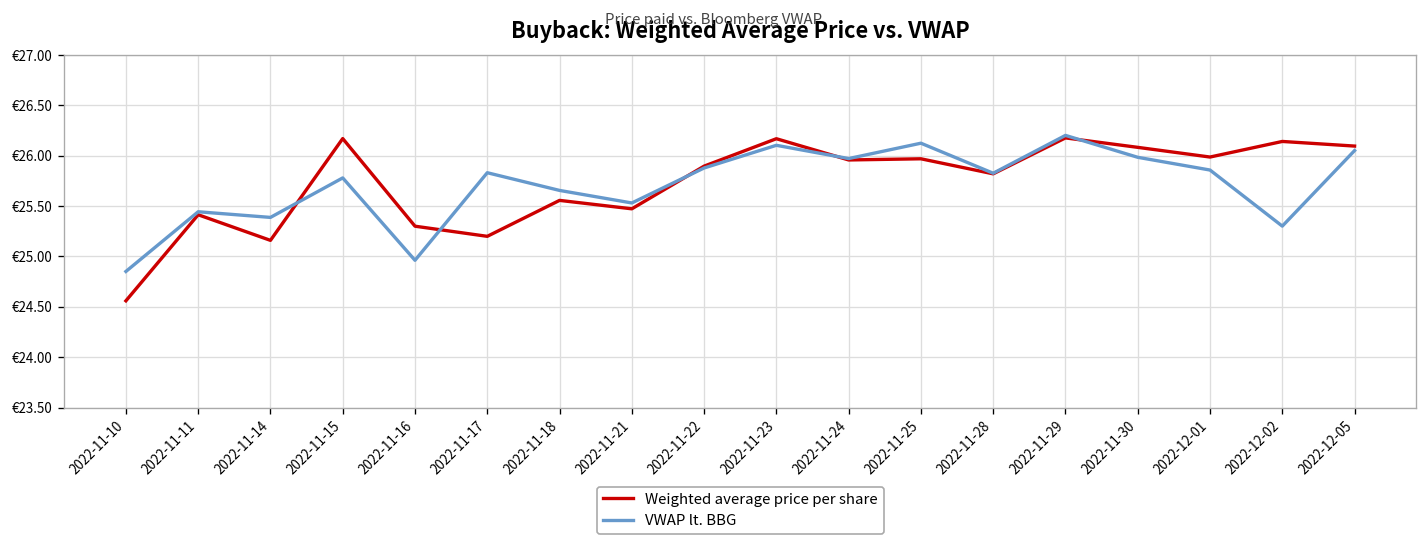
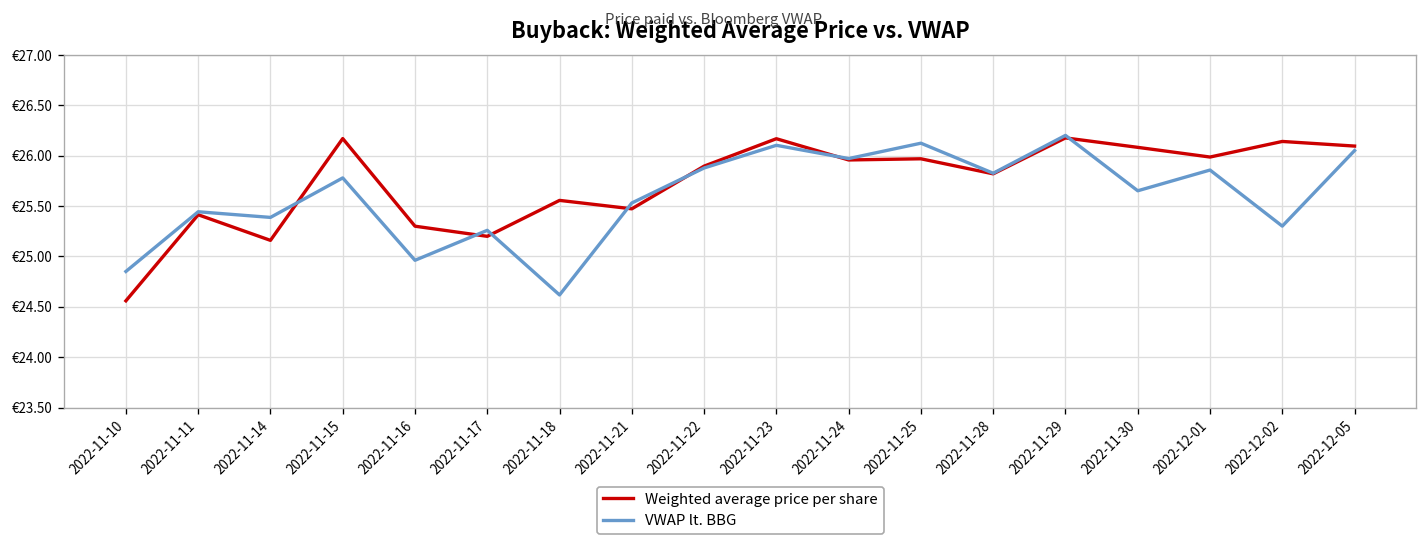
  {
    "Weighted average price per share": {
      "2022-11-10": "€24.6",
      "2022-11-14": "€25.2",
      "2022-11-15": "€26.2",
      "2022-11-16": "€25.3",
      "2022-11-17": "€25.2",
      "2022-11-18": "€25.6",
      "2022-11-21": "€25.5",
      "2022-11-23": "€26.2",
      "2022-11-25": "€26.0",
      "2022-11-30": "€26.1",
      "2022-12-01": "€26.0",
      "2022-12-02": "€26.1",
      "2022-12-05": "€26.1"
    },
    "VWAP lt. BBG": {
      "2022-11-10": "€24.9",
      "2022-11-14": "€25.4",
      "2022-11-15": "€25.8",
      "2022-11-16": "€25.0",
-     "2022-11-17": "€25.8",
-     "2022-11-18": "€25.7",
+     "2022-11-17": "€25.3",
+     "2022-11-18": "€24.6",
      "2022-11-21": "€25.5",
      "2022-11-23": "€26.1",
      "2022-11-25": "€26.1",
-     "2022-11-30": "€26.0",
+     "2022-11-30": "€25.7",
      "2022-12-01": "€25.9",
      "2022-12-02": "€25.3",
      "2022-12-05": "€26.1"
    }
  }
